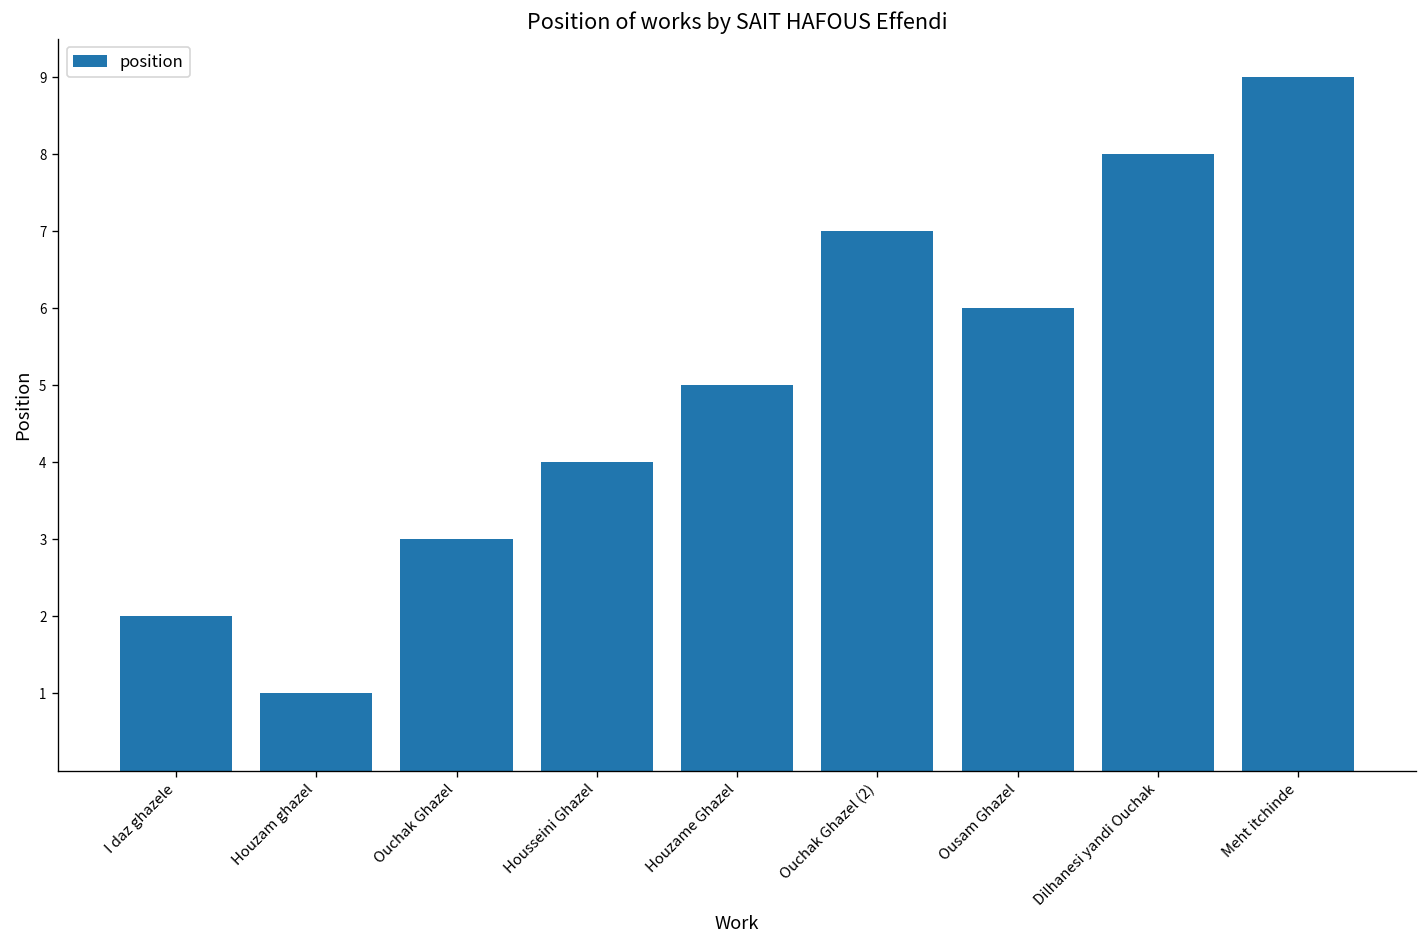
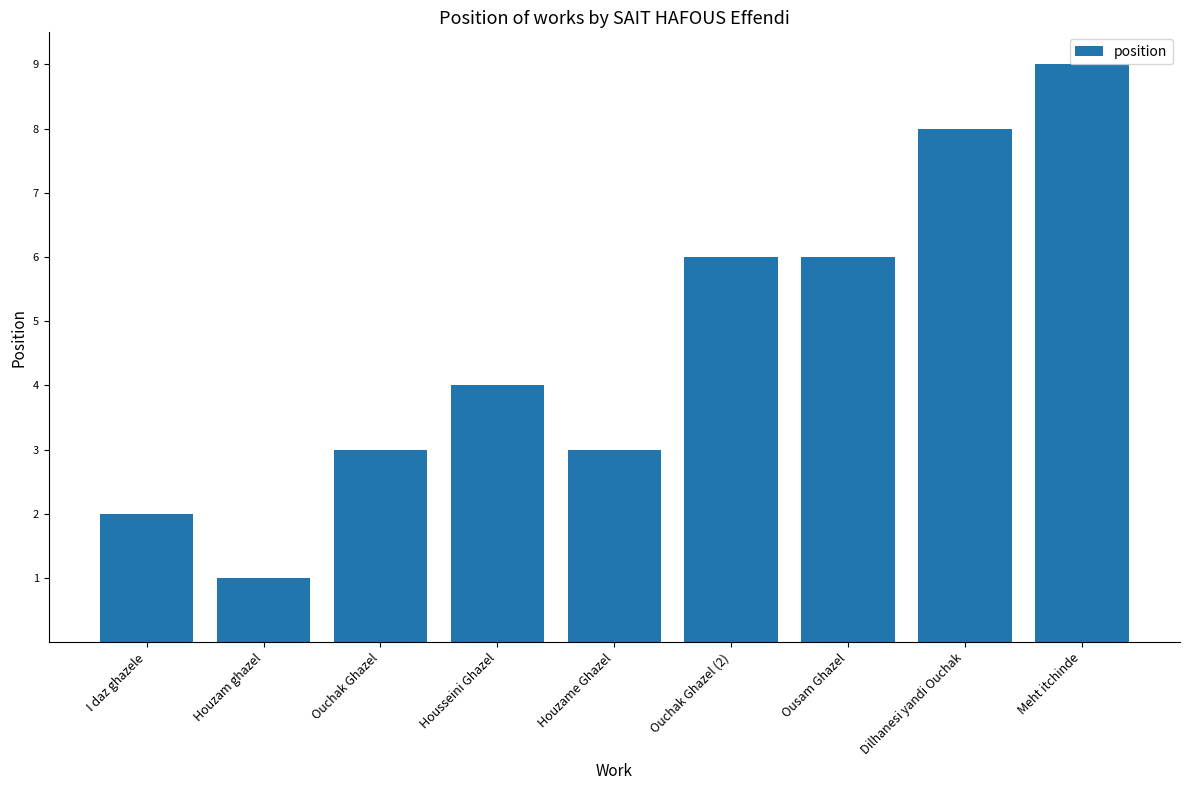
  {
    "I daz ghazele": 2,
    "Houzam ghazel": 1,
    "Ouchak Ghazel": 3,
    "Housseini Ghazel": 4,
-   "Houzame Ghazel": 5,
-   "Ouchak Ghazel (2)": 7,
+   "Houzame Ghazel": 3,
+   "Ouchak Ghazel (2)": 6,
    "Ousam Ghazel": 6,
    "Dilhanesi yandi Ouchak": 8
  }
